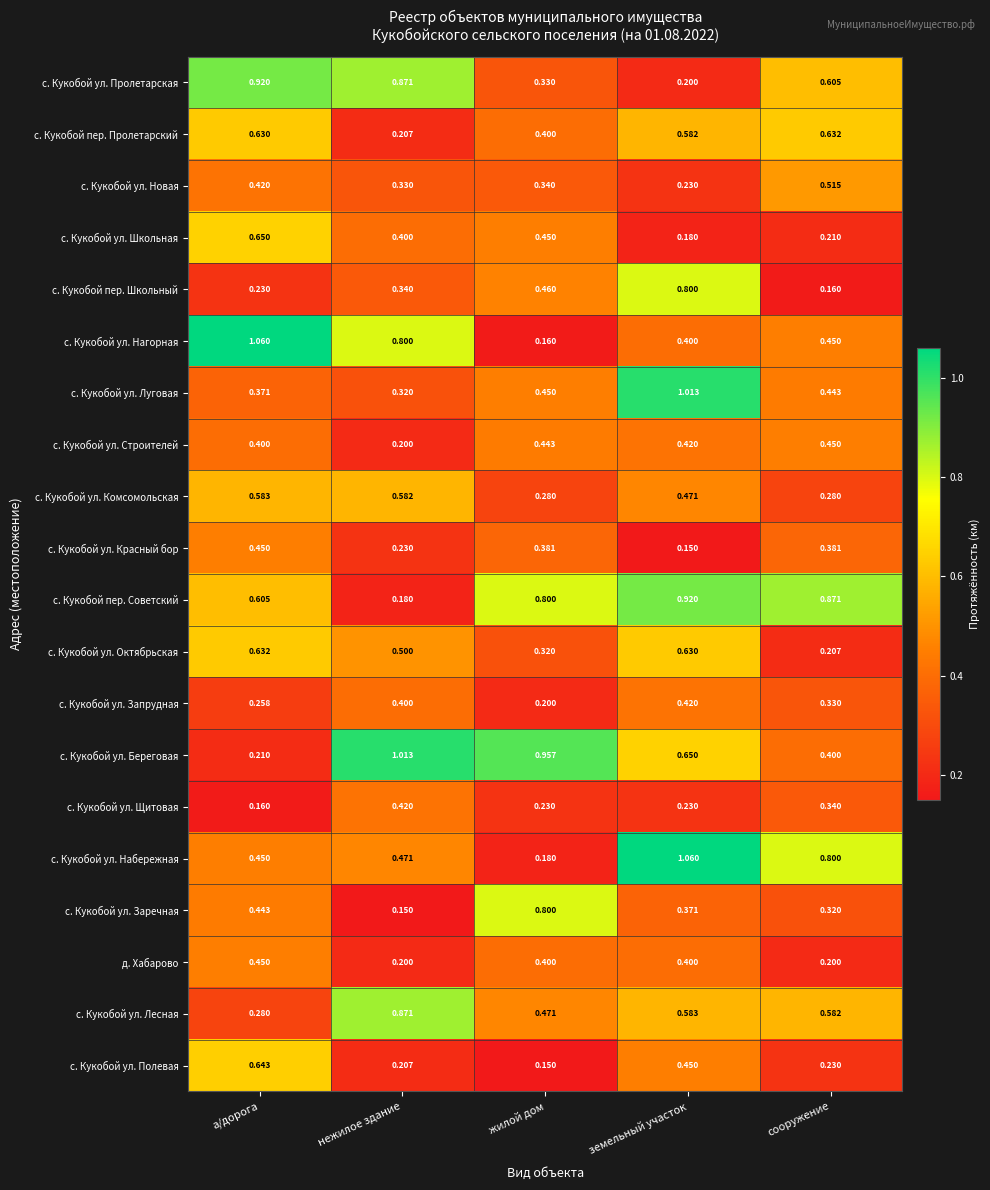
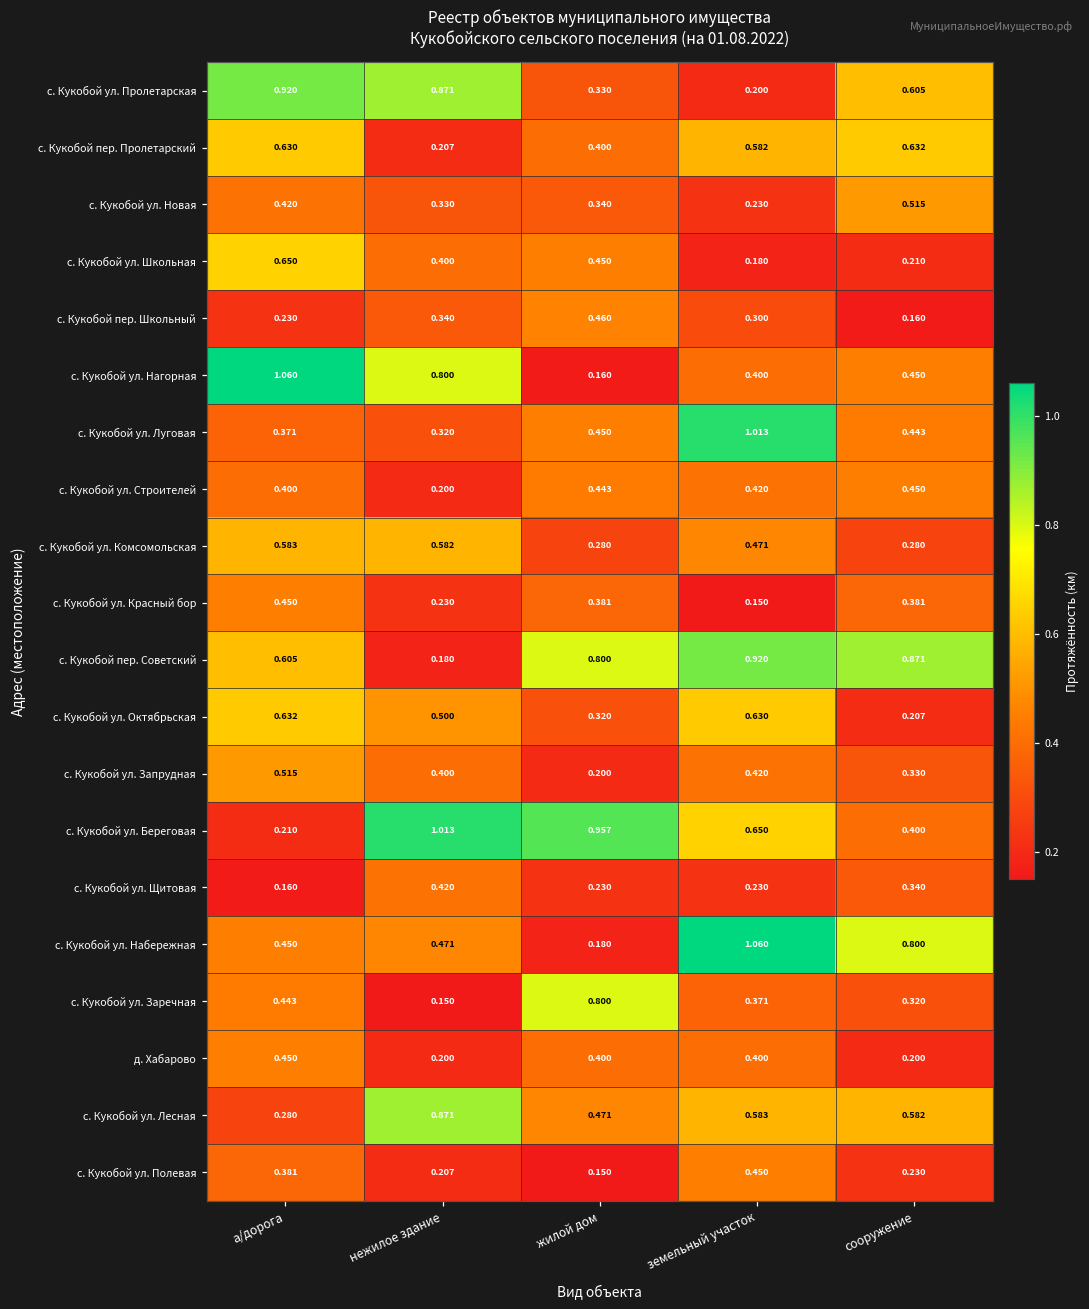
  {
    "с. Кукобой ул. Пролетарская": {
      "а/дорога": 0.920,
      "нежилое здание": 0.871,
      "жилой дом": 0.330,
      "земельный участок": 0.200,
      "сооружение": 0.605
    },
    "с. Кукобой пер. Пролетарский": {
      "а/дорога": 0.630,
      "нежилое здание": 0.207,
      "жилой дом": 0.400,
      "земельный участок": 0.582,
      "сооружение": 0.632
    },
    "с. Кукобой ул. Новая": {
      "а/дорога": 0.420,
      "нежилое здание": 0.330,
      "жилой дом": 0.340,
      "земельный участок": 0.230,
      "сооружение": 0.515
    },
    "с. Кукобой ул. Школьная": {
      "а/дорога": 0.650,
      "нежилое здание": 0.400,
      "жилой дом": 0.450,
      "земельный участок": 0.180,
      "сооружение": 0.210
    },
    "с. Кукобой пер. Школьный": {
      "а/дорога": 0.230,
      "нежилое здание": 0.340,
      "жилой дом": 0.460,
-     "земельный участок": 0.800,
+     "земельный участок": 0.300,
      "сооружение": 0.160
    },
    "с. Кукобой ул. Нагорная": {
      "а/дорога": 1.060,
      "нежилое здание": 0.800,
      "жилой дом": 0.160,
      "земельный участок": 0.400,
      "сооружение": 0.450
    },
    "с. Кукобой ул. Луговая": {
      "а/дорога": 0.371,
      "нежилое здание": 0.320,
      "жилой дом": 0.450,
      "земельный участок": 1.013,
      "сооружение": 0.443
    },
    "с. Кукобой ул. Строителей": {
      "а/дорога": 0.400,
      "нежилое здание": 0.200,
      "жилой дом": 0.443,
      "земельный участок": 0.420,
      "сооружение": 0.450
    },
    "с. Кукобой ул. Комсомольская": {
      "а/дорога": 0.583,
      "нежилое здание": 0.582,
      "жилой дом": 0.280,
      "земельный участок": 0.471,
      "сооружение": 0.280
    },
    "с. Кукобой ул. Красный бор": {
      "а/дорога": 0.450,
      "нежилое здание": 0.230,
      "жилой дом": 0.381,
      "земельный участок": 0.150,
      "сооружение": 0.381
    },
    "с. Кукобой пер. Советский": {
      "а/дорога": 0.605,
      "нежилое здание": 0.180,
      "жилой дом": 0.800,
      "земельный участок": 0.920,
      "сооружение": 0.871
    },
    "с. Кукобой ул. Октябрьская": {
      "а/дорога": 0.632,
      "нежилое здание": 0.500,
      "жилой дом": 0.320,
      "земельный участок": 0.630,
      "сооружение": 0.207
    },
    "с. Кукобой ул. Запрудная": {
-     "а/дорога": 0.258,
+     "а/дорога": 0.515,
      "нежилое здание": 0.400,
      "жилой дом": 0.200,
      "земельный участок": 0.420,
      "сооружение": 0.330
    },
    "с. Кукобой ул. Береговая": {
      "а/дорога": 0.210,
      "нежилое здание": 1.013,
      "жилой дом": 0.957,
      "земельный участок": 0.650,
      "сооружение": 0.400
    },
    "с. Кукобой ул. Щитовая": {
      "а/дорога": 0.160,
      "нежилое здание": 0.420,
      "жилой дом": 0.230,
      "земельный участок": 0.230,
      "сооружение": 0.340
    },
    "с. Кукобой ул. Набережная": {
      "а/дорога": 0.450,
      "нежилое здание": 0.471,
      "жилой дом": 0.180,
      "земельный участок": 1.060,
      "сооружение": 0.800
    },
    "с. Кукобой ул. Заречная": {
      "а/дорога": 0.443,
      "нежилое здание": 0.150,
      "жилой дом": 0.800,
      "земельный участок": 0.371,
      "сооружение": 0.320
    },
    "д. Хабарово": {
      "а/дорога": 0.450,
      "нежилое здание": 0.200,
      "жилой дом": 0.400,
      "земельный участок": 0.400,
      "сооружение": 0.200
    },
    "с. Кукобой ул. Лесная": {
      "а/дорога": 0.280,
      "нежилое здание": 0.871,
      "жилой дом": 0.471,
      "земельный участок": 0.583,
      "сооружение": 0.582
    },
    "с. Кукобой ул. Полевая": {
-     "а/дорога": 0.643,
+     "а/дорога": 0.381,
      "нежилое здание": 0.207,
      "жилой дом": 0.150,
      "земельный участок": 0.450,
      "сооружение": 0.230
    }
  }
